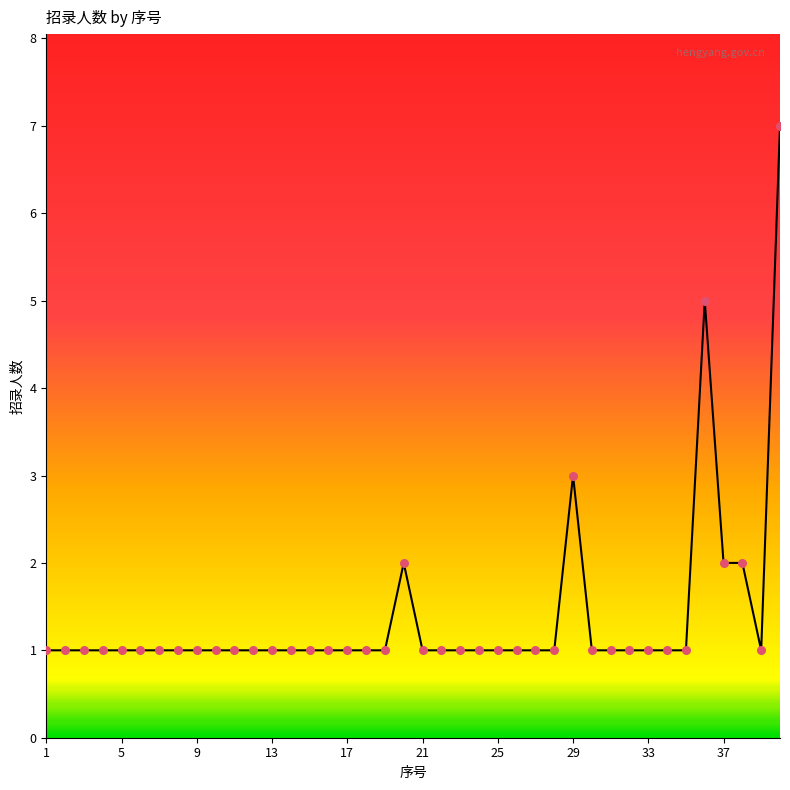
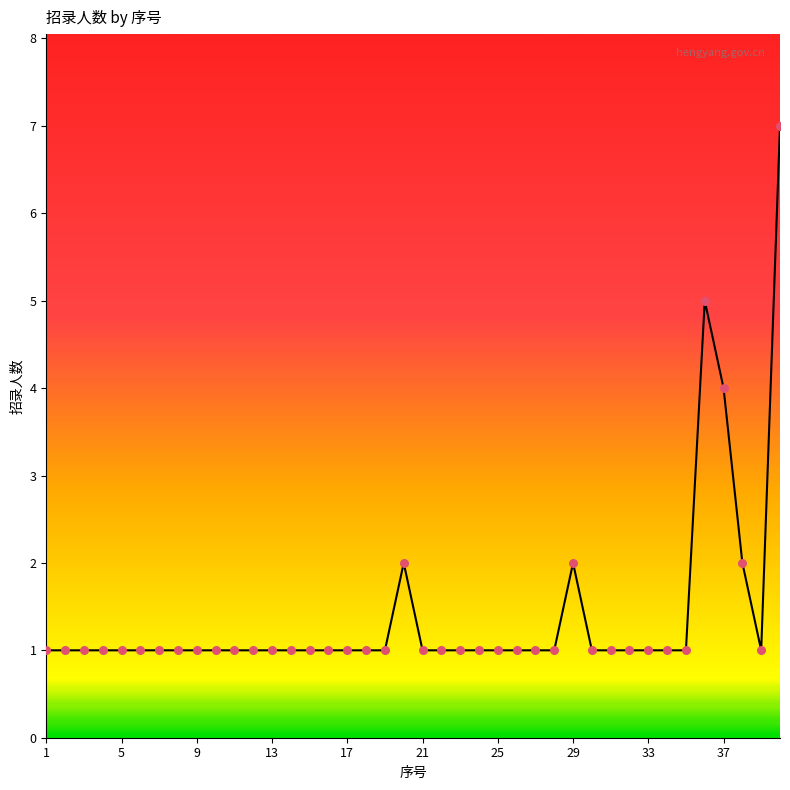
  {
    "1": 1,
    "5": 1,
    "9": 1,
    "13": 1,
    "17": 1,
    "21": 1,
    "25": 1,
-   "29": 3,
+   "29": 2,
    "33": 1,
-   "37": 2
+   "37": 4
  }
